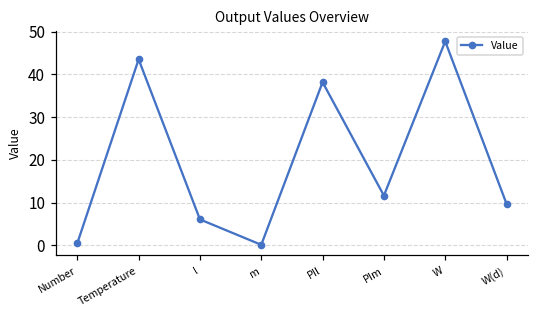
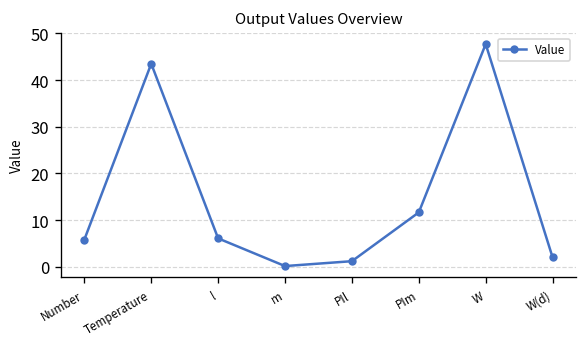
  {
-   "Number": 1,
+   "Number": 6,
    "Temperature": 44,
    "l": 6,
    "m": 0,
-   "PIl": 38,
+   "PIl": 1,
    "PIm": 12,
    "W": 48,
-   "W(d)": 10
+   "W(d)": 2
  }
